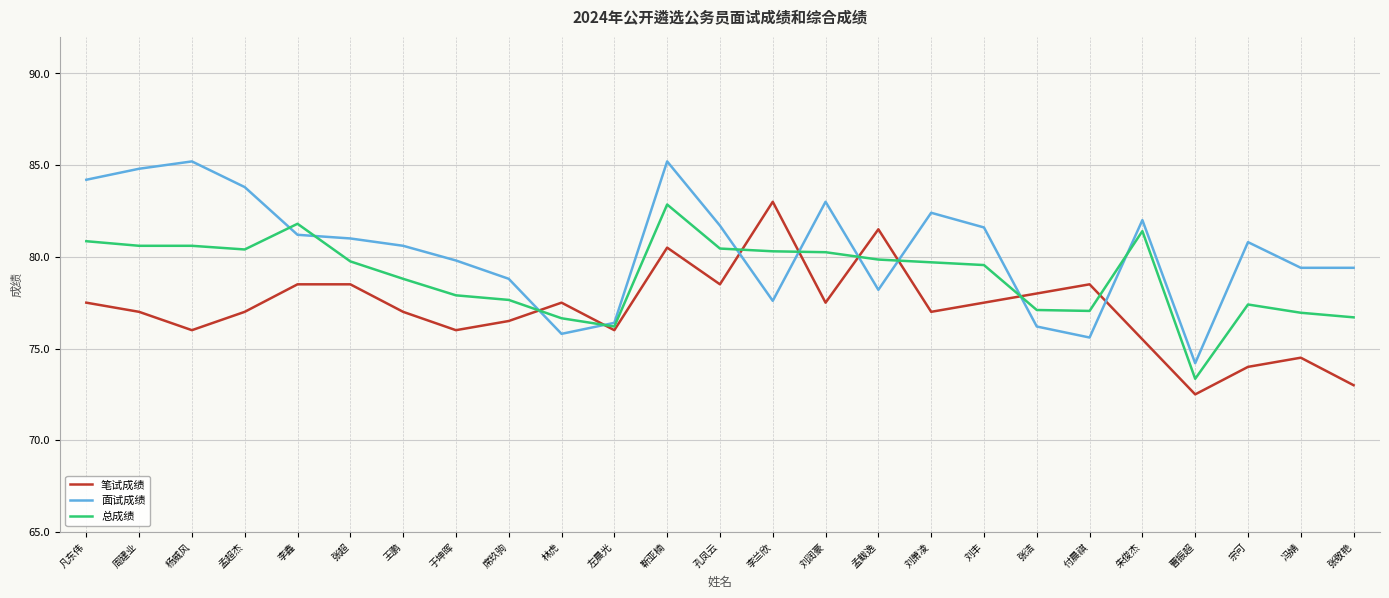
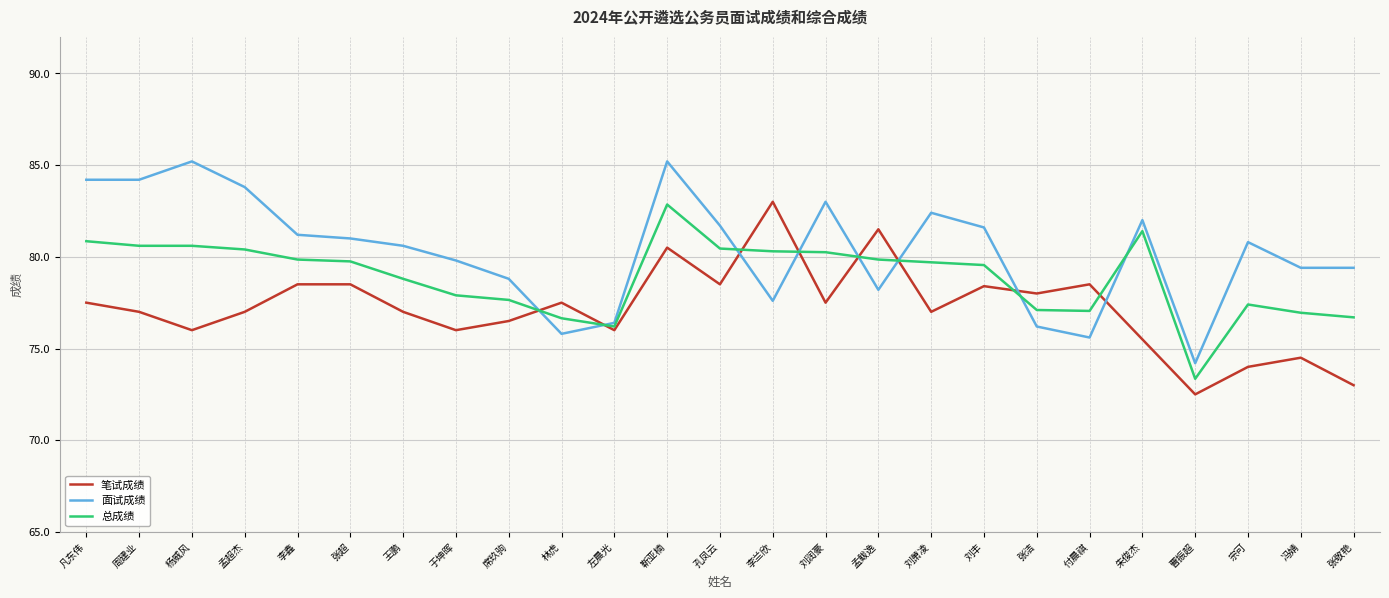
  {
    "笔试成绩": {
      "凡东伟": 77.5,
      "周建业": 77.0,
      "杨威风": 76.0,
      "孟超杰": 77.0,
      "李鑫": 78.5,
      "张超": 78.5,
      "王鹏": 77.0,
      "于坤晖": 76.0,
      "席玖驹": 76.5,
      "林虎": 77.5,
      "左晨光": 76.0,
      "靳亚楠": 80.5,
      "孔凤云": 78.5,
      "李兰欣": 83.0,
      "刘润豪": 77.5,
      "孟鲅逸": 81.5,
      "刘萧凌": 77.0,
-     "刘丰": 77.5,
+     "刘丰": 78.4,
      "张洁": 78.0,
      "付晨祺": 78.5,
      "朱俊杰": 75.5,
      "曹振超": 72.5,
      "宗可": 74.0,
      "冯婧": 74.5,
      "张敬艳": 73.0
    },
    "面试成绩": {
      "凡东伟": 84.2,
-     "周建业": 84.8,
+     "周建业": 84.2,
      "杨威风": 85.2,
      "孟超杰": 83.8,
      "李鑫": 81.2,
      "张超": 81.0,
      "王鹏": 80.6,
      "于坤晖": 79.8,
      "席玖驹": 78.8,
      "林虎": 75.8,
      "左晨光": 76.4,
      "靳亚楠": 85.2,
      "孔凤云": 81.7,
      "李兰欣": 77.6,
      "刘润豪": 83.0,
      "孟鲅逸": 78.2,
      "刘萧凌": 82.4,
      "刘丰": 81.6,
      "张洁": 76.2,
      "付晨祺": 75.6,
      "朱俊杰": 82.0,
      "曹振超": 74.2,
      "宗可": 80.8,
      "冯婧": 79.4,
      "张敬艳": 79.4
    },
    "总成绩": {
      "凡东伟": 80.9,
      "周建业": 80.6,
      "杨威风": 80.6,
      "孟超杰": 80.4,
-     "李鑫": 81.8,
+     "李鑫": 79.9,
      "张超": 79.8,
      "王鹏": 78.8,
      "于坤晖": 77.9,
      "席玖驹": 77.7,
      "林虎": 76.7,
      "左晨光": 76.2,
      "靳亚楠": 82.9,
      "孔凤云": 80.5,
      "李兰欣": 80.3,
      "刘润豪": 80.3,
      "孟鲅逸": 79.9,
      "刘萧凌": 79.7,
      "刘丰": 79.6,
      "张洁": 77.1,
      "付晨祺": 77.1,
      "朱俊杰": 81.4,
      "曹振超": 73.4,
      "宗可": 77.4,
      "冯婧": 77.0,
      "张敬艳": 76.7
    }
  }
